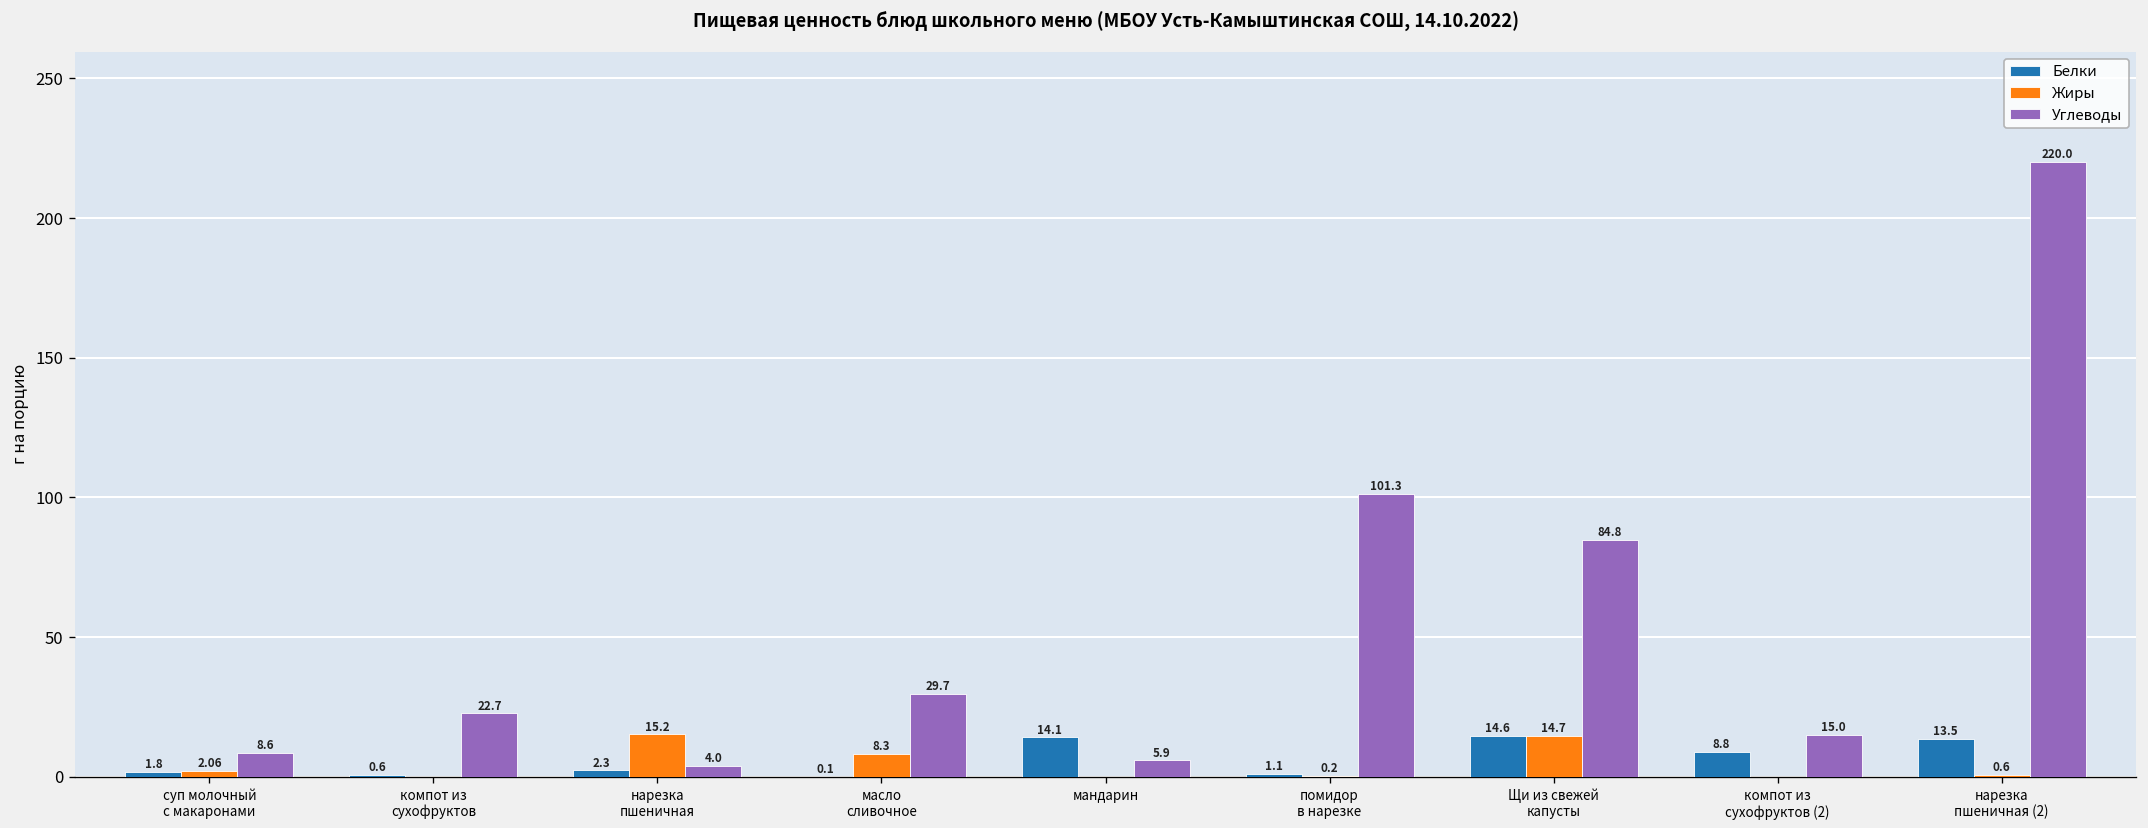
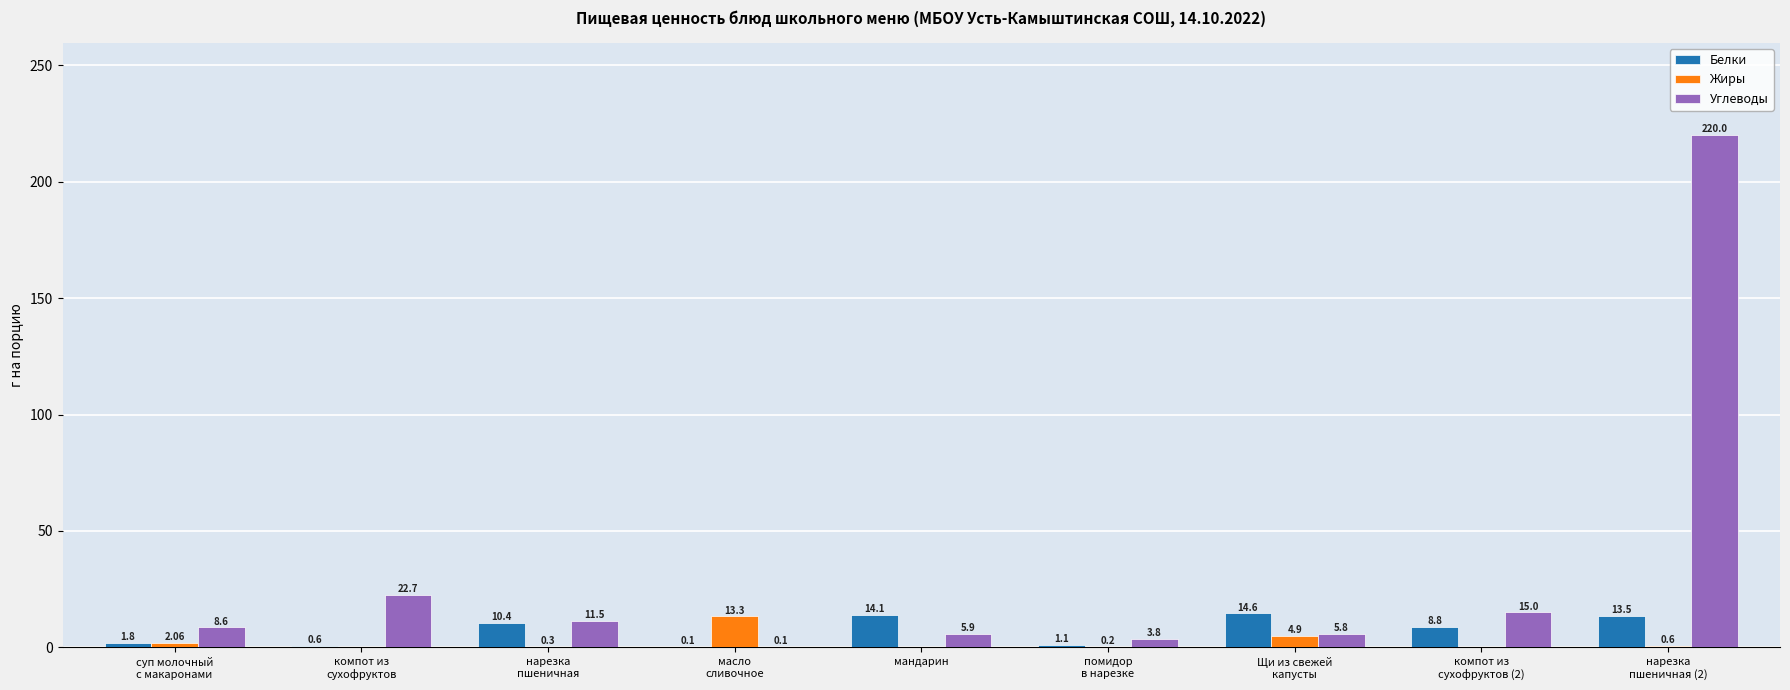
  {
    "Белки": {
      "суп молочный с макаронами": 1.8,
      "компот из сухофруктов": 0.6,
-     "нарезка пшеничная": 2.3,
+     "нарезка пшеничная": 10.4,
      "масло сливочное": 0.1,
      "мандарин": 14.1,
      "помидор в нарезке": 1.1,
      "Щи из свежей капусты": 14.6,
      "компот из сухофруктов (2)": 8.8,
      "нарезка пшеничная (2)": 13.5
    },
    "Жиры": {
      "суп молочный с макаронами": 2.06,
-     "нарезка пшеничная": 15.2,
-     "масло сливочное": 8.3,
+     "нарезка пшеничная": 0.3,
+     "масло сливочное": 13.3,
      "помидор в нарезке": 0.2,
-     "Щи из свежей капусты": 14.7,
+     "Щи из свежей капусты": 4.9,
      "нарезка пшеничная (2)": 0.6
    },
    "Углеводы": {
      "суп молочный с макаронами": 8.6,
      "компот из сухофруктов": 22.7,
-     "нарезка пшеничная": 4.0,
-     "масло сливочное": 29.7,
+     "нарезка пшеничная": 11.5,
+     "масло сливочное": 0.1,
      "мандарин": 5.9,
-     "помидор в нарезке": 101.3,
-     "Щи из свежей капусты": 84.8,
+     "помидор в нарезке": 3.8,
+     "Щи из свежей капусты": 5.8,
      "компот из сухофруктов (2)": 15.0,
      "нарезка пшеничная (2)": 220.0
    }
  }
